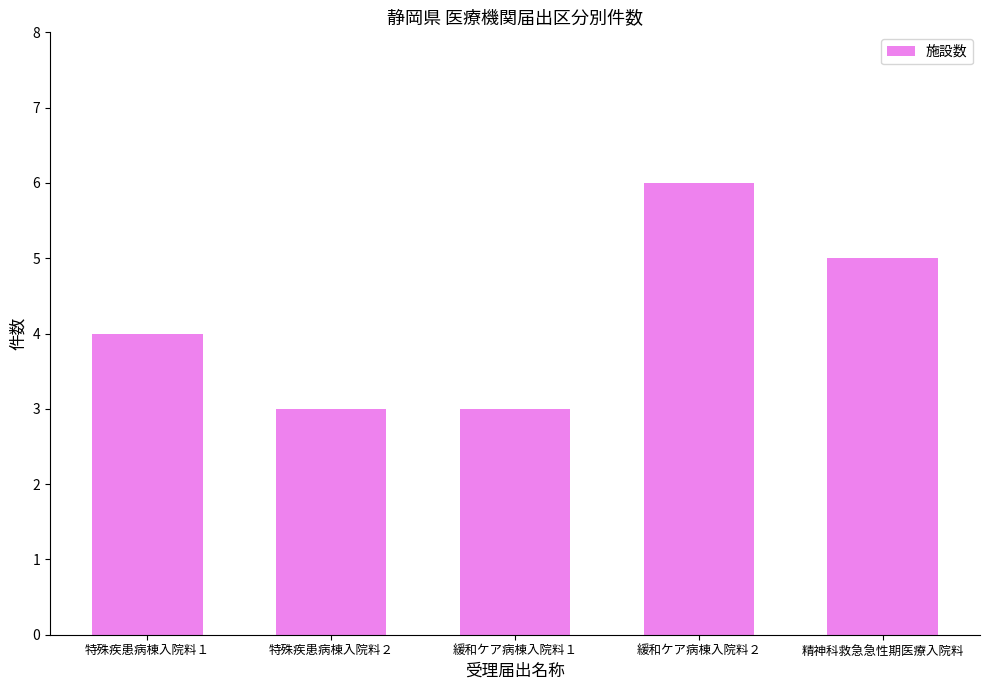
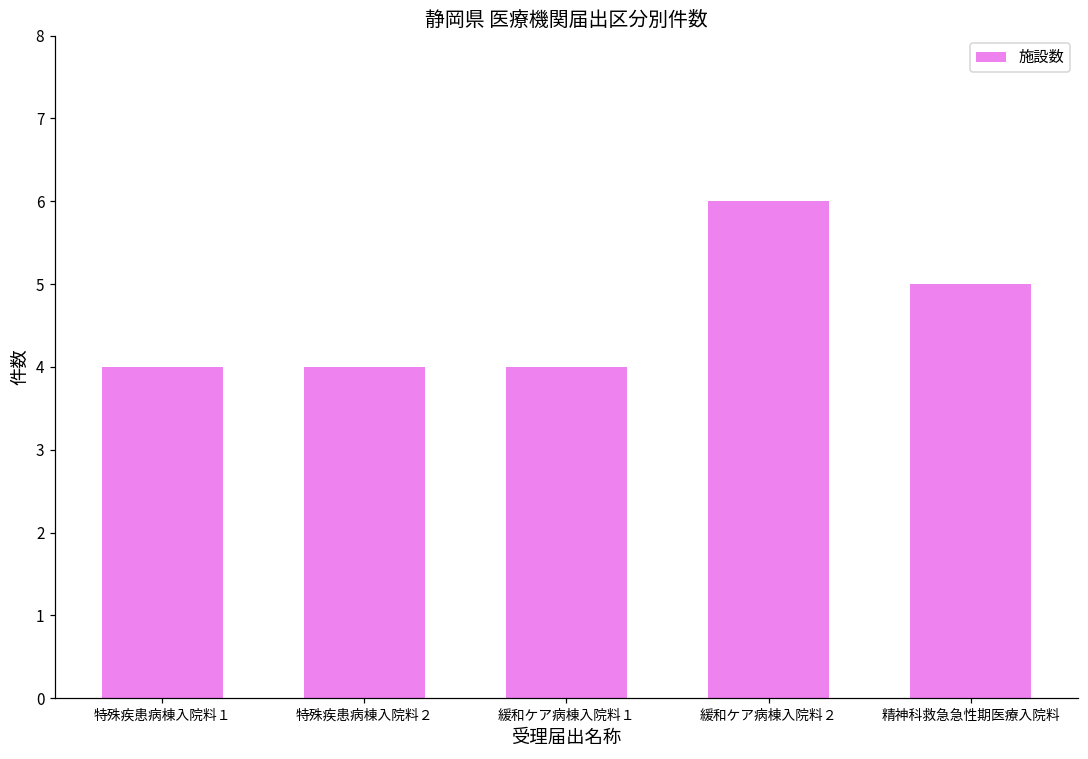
  {
    "特殊疾患病棟入院料１": 4,
-   "特殊疾患病棟入院料２": 3,
-   "緩和ケア病棟入院料１": 3,
+   "特殊疾患病棟入院料２": 4,
+   "緩和ケア病棟入院料１": 4,
    "緩和ケア病棟入院料２": 6,
    "精神科救急急性期医療入院料": 5
  }
